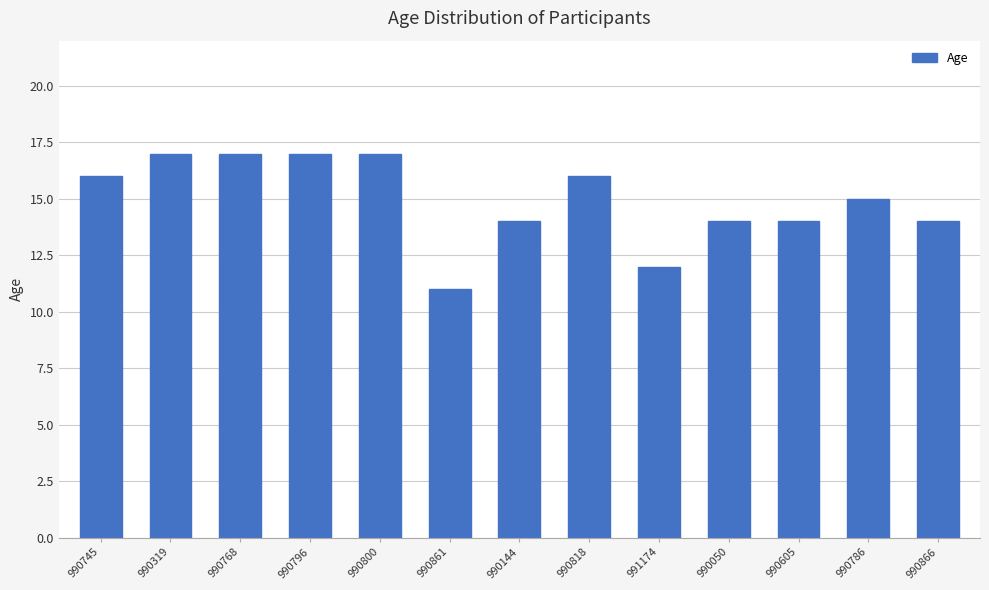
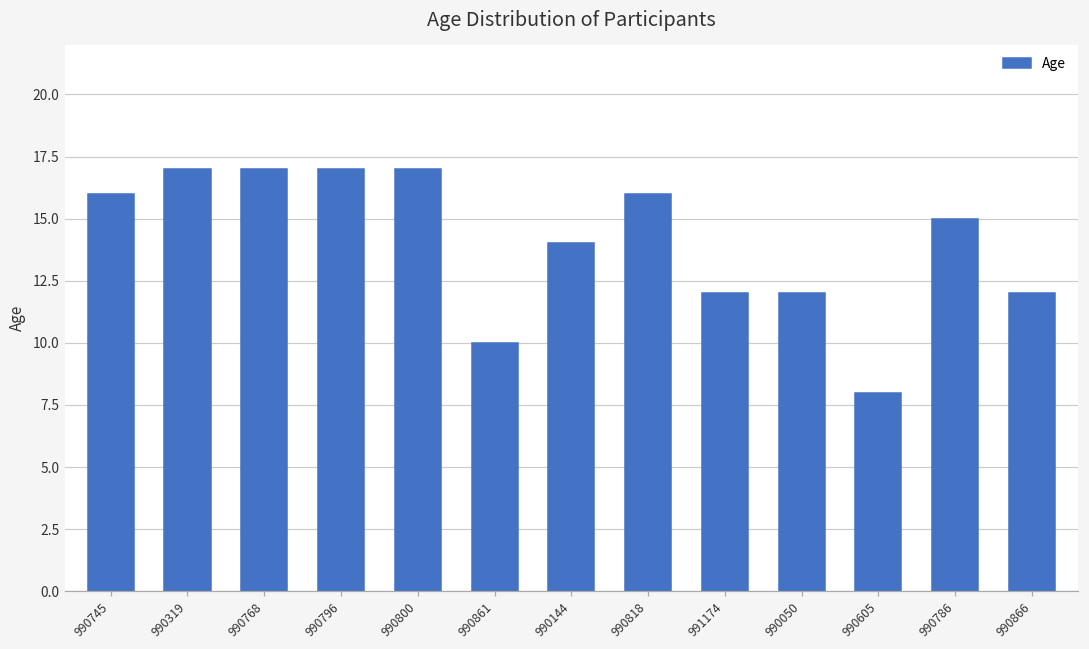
  {
    "990745": 16,
    "990319": 17,
    "990768": 17,
    "990796": 17,
    "990800": 17,
-   "990861": 11,
+   "990861": 10,
    "990144": 14,
    "990818": 16,
    "991174": 12,
-   "990050": 14,
-   "990605": 14,
+   "990050": 12,
+   "990605": 8,
    "990786": 15,
-   "990866": 14
+   "990866": 12
  }
